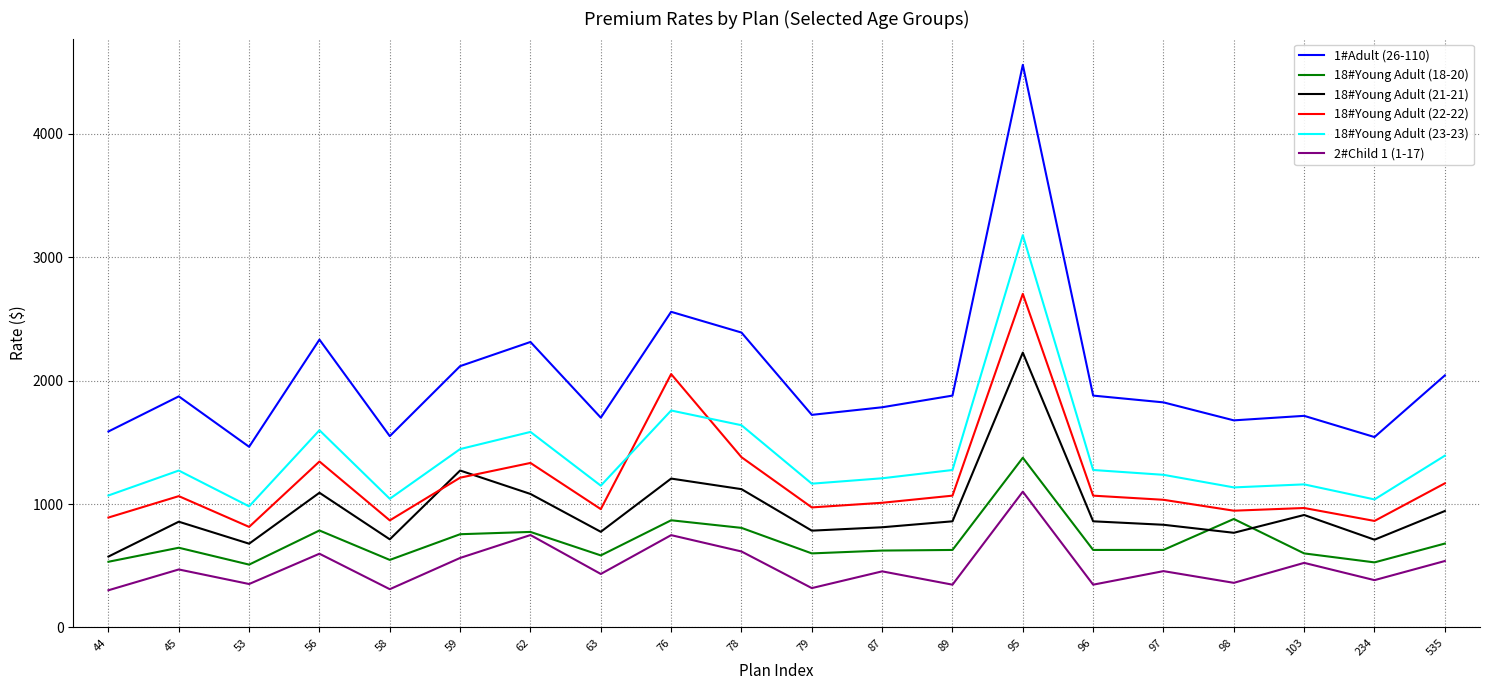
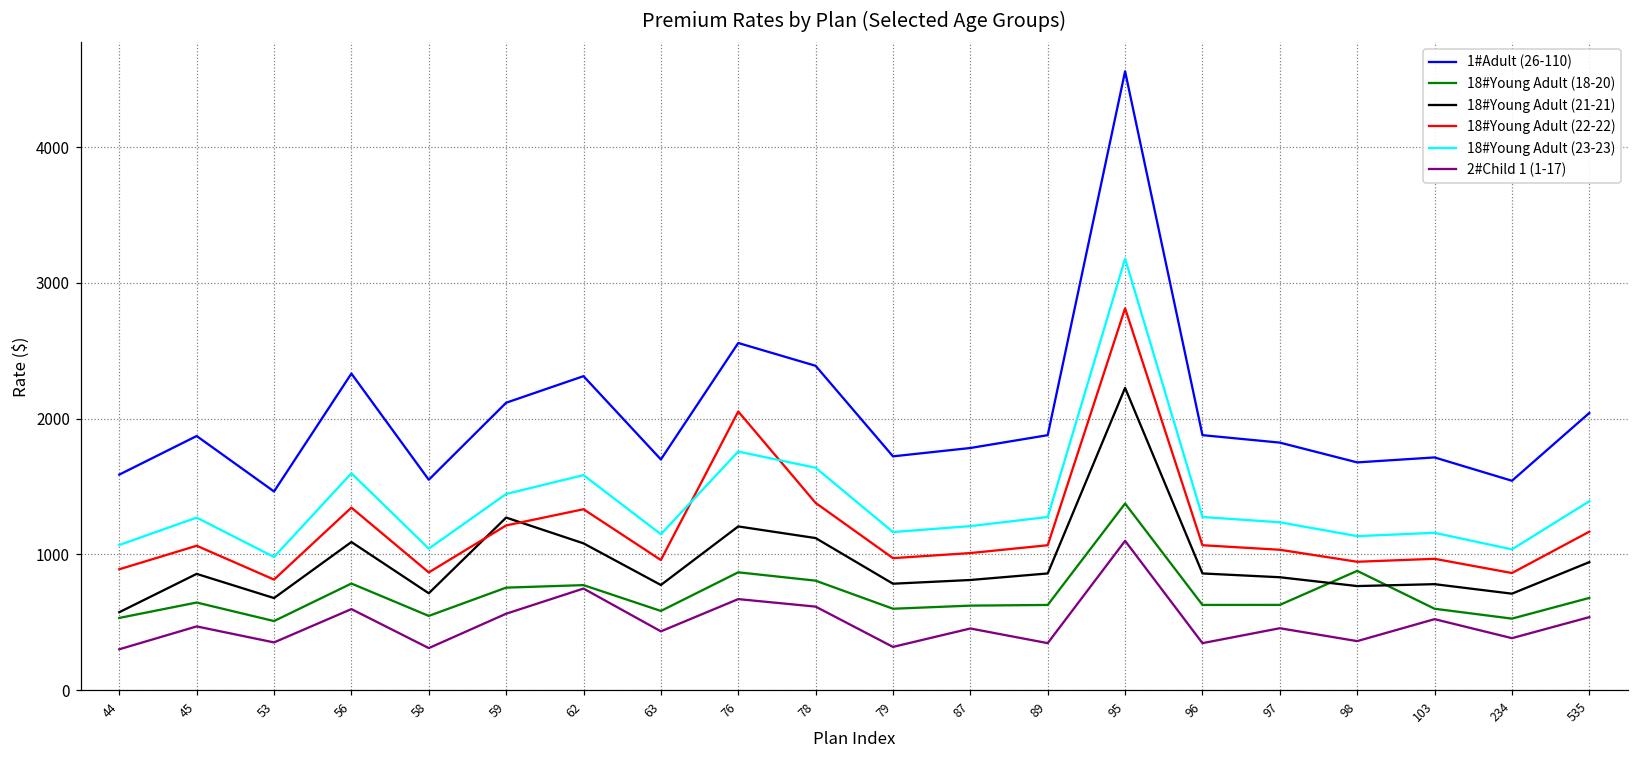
  {
    "1#Adult (26-110)": {
      "44": 1590,
      "45": 1870,
      "53": 1460,
      "56": 2330,
      "58": 1550,
      "59": 2120,
      "62": 2310,
      "63": 1700,
      "76": 2560,
      "78": 2390,
      "79": 1720,
      "87": 1780,
      "89": 1880,
      "95": 4560,
      "96": 1880,
      "97": 1820,
      "98": 1680,
      "103": 1710,
      "234": 1540,
      "535": 2040
    },
    "18#Young Adult (18-20)": {
      "44": 530,
      "45": 650,
      "53": 510,
      "56": 790,
      "58": 550,
      "59": 760,
      "62": 770,
      "63": 580,
      "76": 870,
      "78": 810,
      "79": 600,
      "87": 620,
      "89": 630,
      "95": 1380,
      "96": 630,
      "97": 630,
      "98": 880,
      "103": 600,
      "234": 530,
      "535": 680
    },
    "18#Young Adult (21-21)": {
      "44": 570,
      "45": 860,
      "53": 680,
      "56": 1090,
      "58": 710,
      "59": 1270,
      "62": 1080,
      "63": 780,
      "76": 1210,
      "78": 1120,
      "79": 780,
      "87": 810,
      "89": 860,
      "95": 2230,
      "96": 860,
      "97": 830,
      "98": 770,
-     "103": 910,
+     "103": 780,
      "234": 710,
      "535": 940
    },
    "18#Young Adult (22-22)": {
      "44": 890,
      "45": 1060,
      "53": 810,
      "56": 1340,
      "58": 870,
      "59": 1210,
      "62": 1330,
      "63": 960,
      "76": 2050,
      "78": 1380,
      "79": 970,
      "87": 1010,
      "89": 1070,
-     "95": 2700,
+     "95": 2810,
      "96": 1070,
      "97": 1030,
      "98": 950,
      "103": 970,
      "234": 860,
      "535": 1170
    },
    "18#Young Adult (23-23)": {
      "44": 1070,
      "45": 1270,
      "53": 980,
      "56": 1600,
      "58": 1040,
      "59": 1450,
      "62": 1580,
      "63": 1150,
      "76": 1760,
      "78": 1640,
      "79": 1170,
      "87": 1210,
      "89": 1280,
      "95": 3180,
      "96": 1280,
      "97": 1240,
      "98": 1130,
      "103": 1160,
      "234": 1040,
      "535": 1390
    },
    "2#Child 1 (1-17)": {
      "44": 300,
      "45": 470,
      "53": 350,
      "56": 600,
      "58": 310,
      "59": 560,
      "62": 750,
      "63": 430,
-     "76": 750,
+     "76": 670,
      "78": 620,
      "79": 320,
      "87": 450,
      "89": 350,
      "95": 1100,
      "96": 350,
      "97": 460,
      "98": 360,
      "103": 520,
      "234": 380,
      "535": 540
    }
  }
